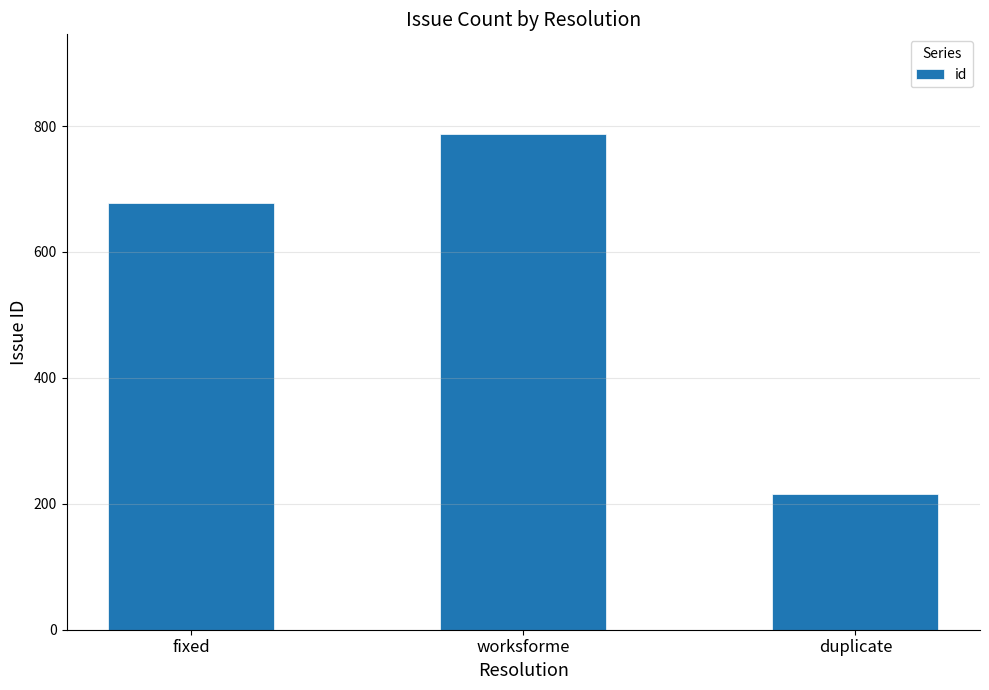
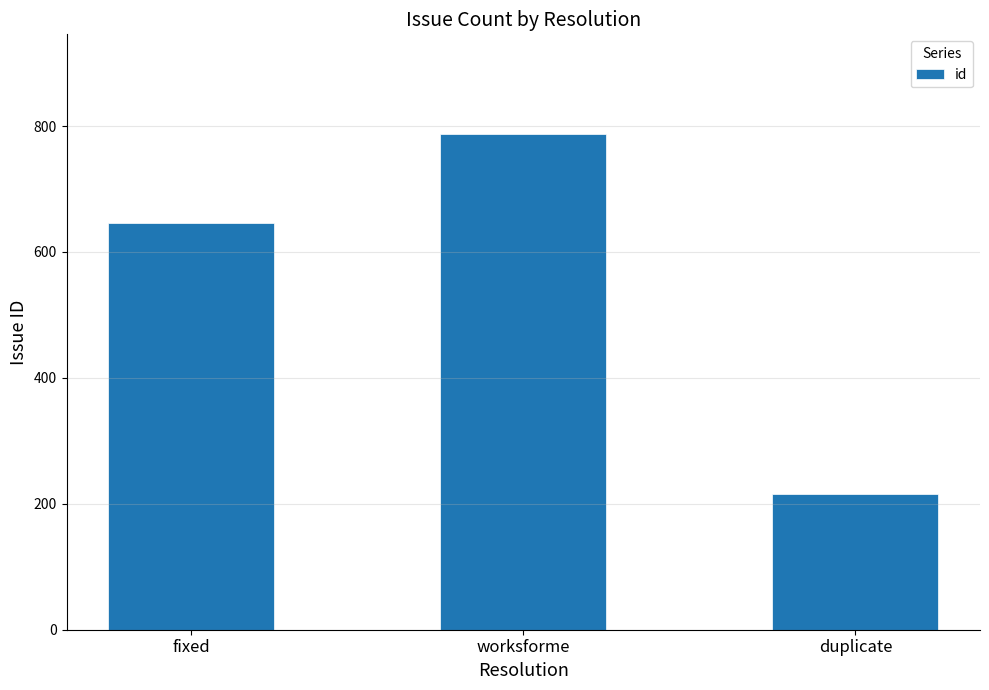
  {
-   "fixed": 680,
+   "fixed": 650,
    "worksforme": 790,
    "duplicate": 220
  }
